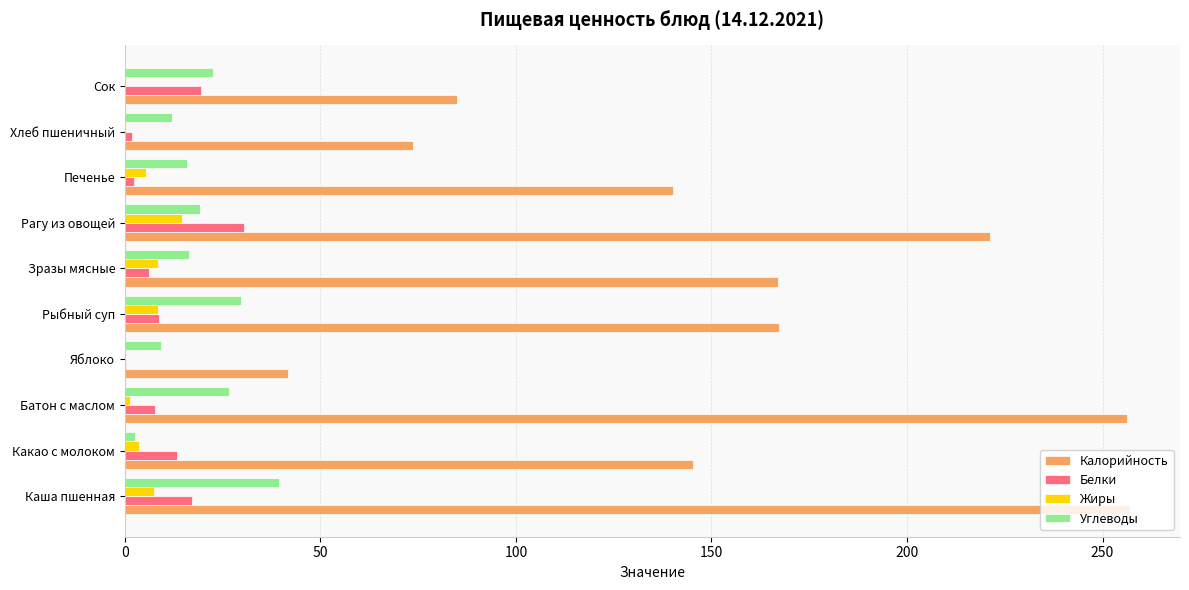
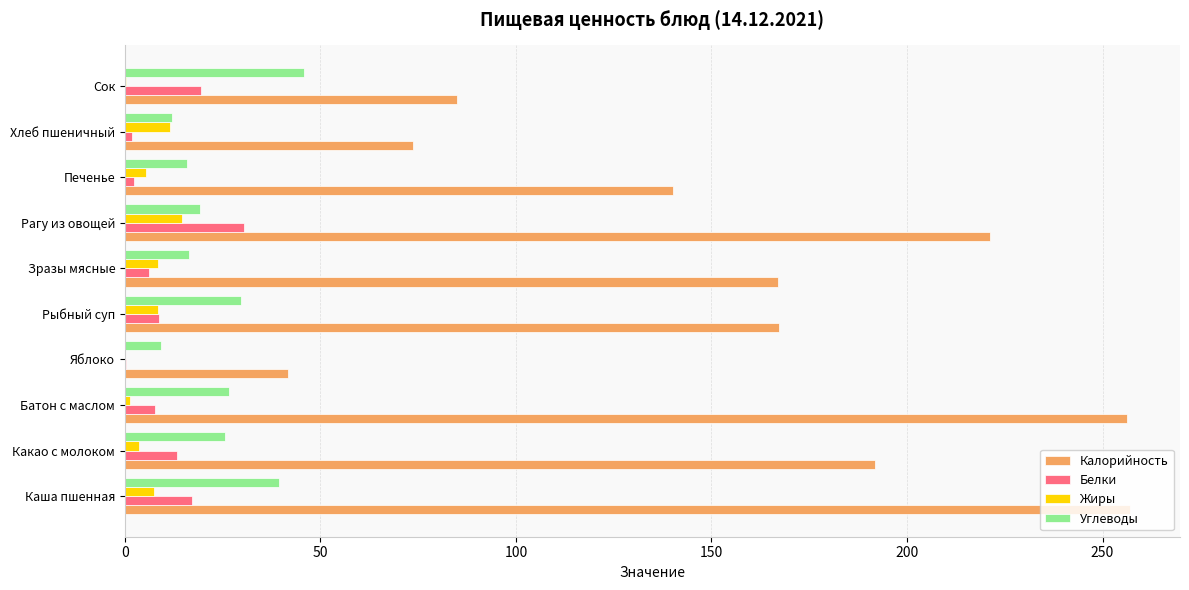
  {
    "Калорийность": {
      "Сок": 85,
      "Хлеб пшеничный": 74,
      "Печенье": 140,
      "Рагу из овощей": 221,
      "Зразы мясные": 167,
      "Рыбный суп": 167,
      "Яблоко": 42,
      "Батон с маслом": 256,
-     "Какао с молоком": 145
+     "Какао с молоком": 192
    },
    "Белки": {
      "Сок": 20,
      "Хлеб пшеничный": 2,
      "Печенье": 2,
      "Рагу из овощей": 31,
      "Зразы мясные": 6,
      "Рыбный суп": 9,
      "Батон с маслом": 8,
      "Какао с молоком": 13,
      "Каша пшенная": 17
    },
    "Жиры": {
-     "Хлеб пшеничный": 0,
+     "Хлеб пшеничный": 12,
      "Печенье": 6,
      "Рагу из овощей": 15,
      "Зразы мясные": 9,
      "Рыбный суп": 8,
      "Батон с маслом": 1,
      "Какао с молоком": 4,
      "Каша пшенная": 8
    },
    "Углеводы": {
-     "Сок": 23,
+     "Сок": 46,
      "Хлеб пшеничный": 12,
      "Печенье": 16,
      "Рагу из овощей": 19,
      "Зразы мясные": 16,
      "Рыбный суп": 30,
      "Яблоко": 9,
      "Батон с маслом": 27,
-     "Какао с молоком": 3,
+     "Какао с молоком": 25,
      "Каша пшенная": 39
    }
  }
